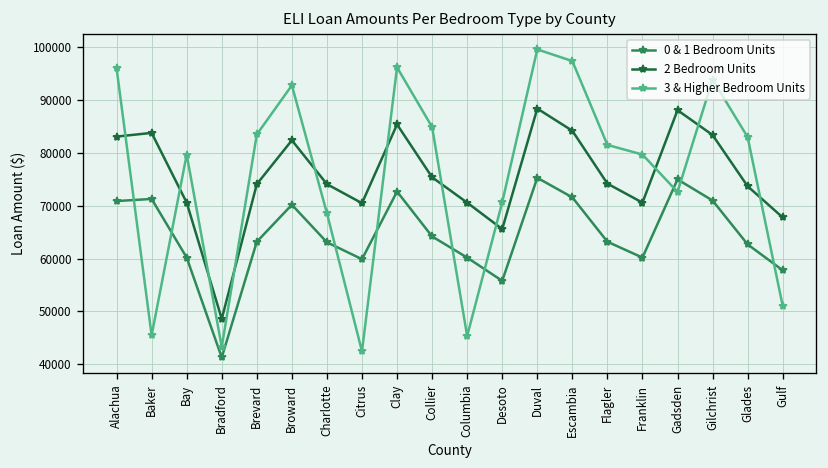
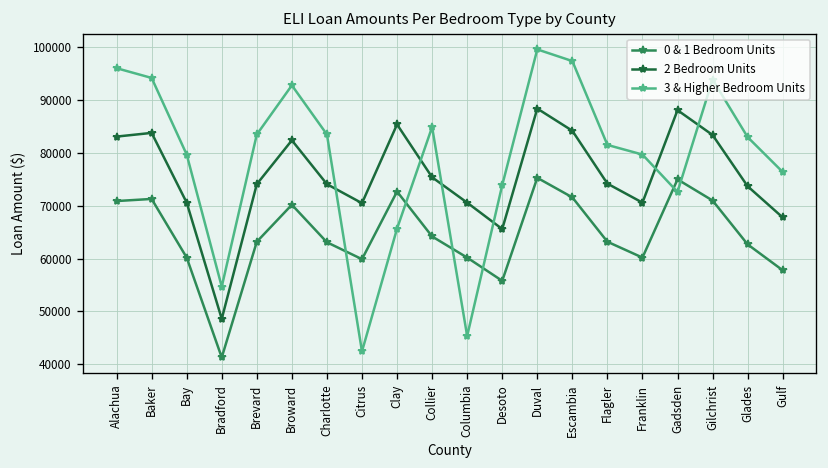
  {
    "3 & Higher Bedroom Units": {
      "Alachua": 96000,
-     "Baker": 45000,
+     "Baker": 94000,
      "Bay": 80000,
-     "Bradford": 43000,
+     "Bradford": 55000,
      "Brevard": 84000,
      "Broward": 93000,
-     "Charlotte": 69000,
+     "Charlotte": 84000,
      "Citrus": 42000,
-     "Clay": 96000,
+     "Clay": 66000,
      "Collier": 85000,
      "Columbia": 45000,
-     "Desoto": 71000,
+     "Desoto": 74000,
      "Duval": 100000,
      "Escambia": 97000,
      "Flagler": 82000,
      "Franklin": 80000,
      "Gadsden": 73000,
      "Glades": 83000,
-     "Gulf": 51000
+     "Gulf": 76000
    }
  }
